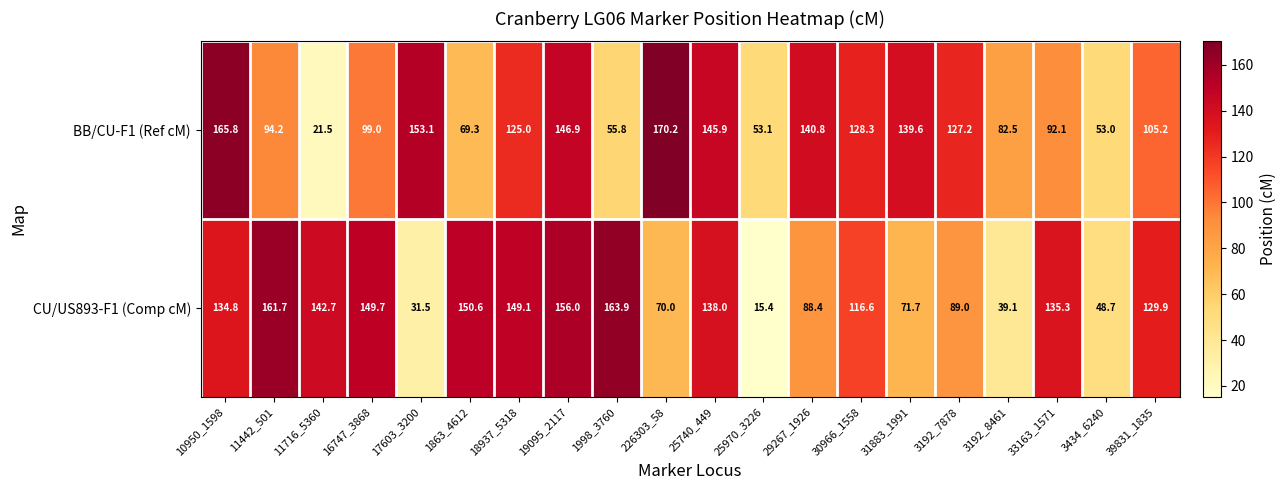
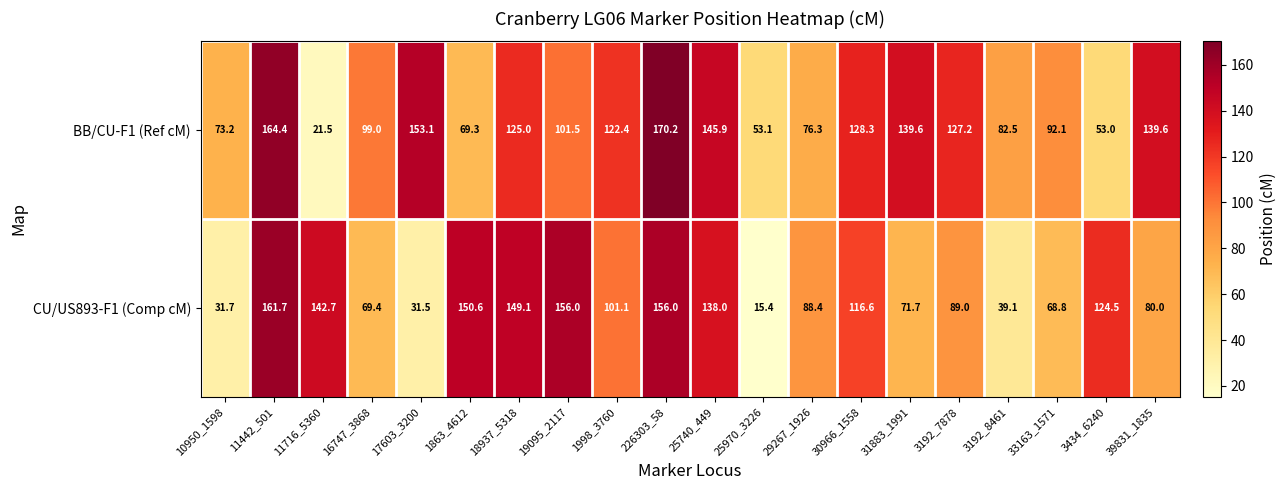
  {
    "BB/CU-F1 (Ref cM)": {
-     "10950_1598": 165.8,
-     "11442_501": 94.2,
+     "10950_1598": 73.2,
+     "11442_501": 164.4,
      "11716_5360": 21.5,
      "16747_3868": 99.0,
      "17603_3200": 153.1,
      "1863_4612": 69.3,
      "18937_5318": 125.0,
-     "19095_2117": 146.9,
-     "1998_3760": 55.8,
+     "19095_2117": 101.5,
+     "1998_3760": 122.4,
      "226303_58": 170.2,
      "25740_449": 145.9,
      "25970_3226": 53.1,
-     "29267_1926": 140.8,
+     "29267_1926": 76.3,
      "30966_1558": 128.3,
      "31883_1991": 139.6,
      "3192_7878": 127.2,
      "3192_8461": 82.5,
      "33163_1571": 92.1,
      "3434_6240": 53.0,
-     "39831_1835": 105.2
+     "39831_1835": 139.6
    },
    "CU/US893-F1 (Comp cM)": {
-     "10950_1598": 134.8,
+     "10950_1598": 31.7,
      "11442_501": 161.7,
      "11716_5360": 142.7,
-     "16747_3868": 149.7,
+     "16747_3868": 69.4,
      "17603_3200": 31.5,
      "1863_4612": 150.6,
      "18937_5318": 149.1,
      "19095_2117": 156.0,
-     "1998_3760": 163.9,
-     "226303_58": 70.0,
+     "1998_3760": 101.1,
+     "226303_58": 156.0,
      "25740_449": 138.0,
      "25970_3226": 15.4,
      "29267_1926": 88.4,
      "30966_1558": 116.6,
      "31883_1991": 71.7,
      "3192_7878": 89.0,
      "3192_8461": 39.1,
-     "33163_1571": 135.3,
-     "3434_6240": 48.7,
-     "39831_1835": 129.9
+     "33163_1571": 68.8,
+     "3434_6240": 124.5,
+     "39831_1835": 80.0
    }
  }
